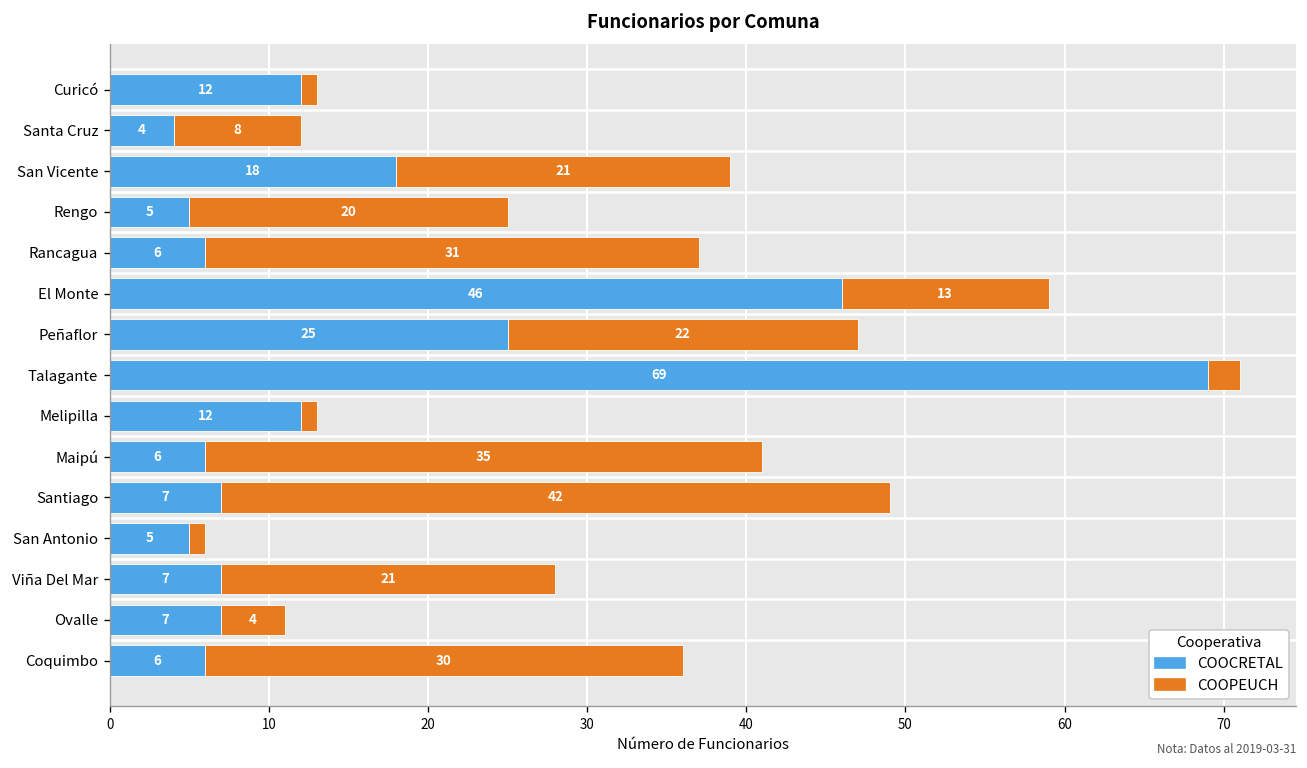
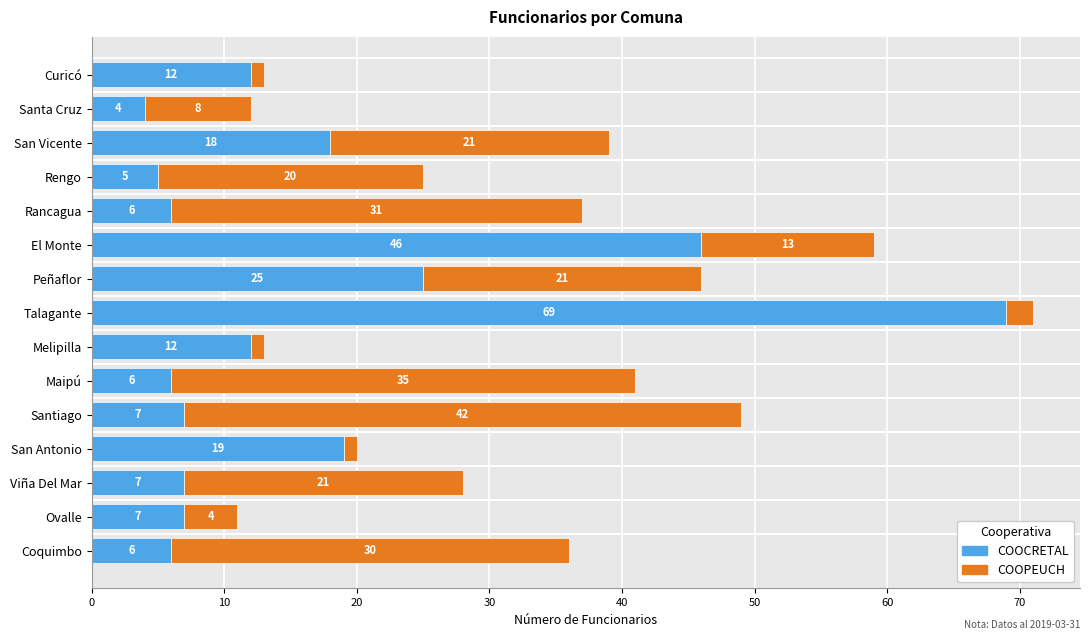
  {
    "COOCRETAL": {
      "Curicó": 12,
      "Santa Cruz": 4,
      "San Vicente": 18,
      "Rengo": 5,
      "Rancagua": 6,
      "El Monte": 46,
      "Peñaflor": 25,
      "Talagante": 69,
      "Melipilla": 12,
      "Maipú": 6,
      "Santiago": 7,
-     "San Antonio": 5,
+     "San Antonio": 19,
      "Viña Del Mar": 7,
      "Ovalle": 7,
      "Coquimbo": 6
    },
    "COOPEUCH": {
      "Santa Cruz": 8,
      "San Vicente": 21,
      "Rengo": 20,
      "Rancagua": 31,
      "El Monte": 13,
-     "Peñaflor": 22,
+     "Peñaflor": 21,
      "Maipú": 35,
      "Santiago": 42,
      "Viña Del Mar": 21,
      "Ovalle": 4,
      "Coquimbo": 30
    }
  }
